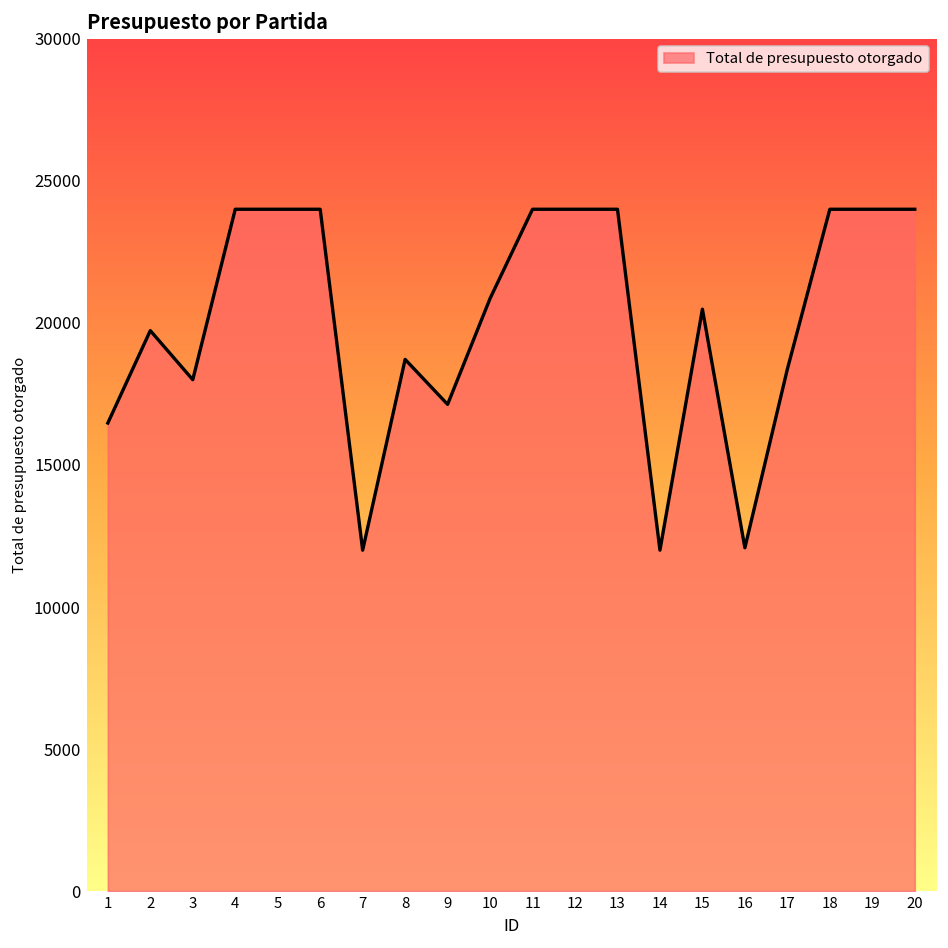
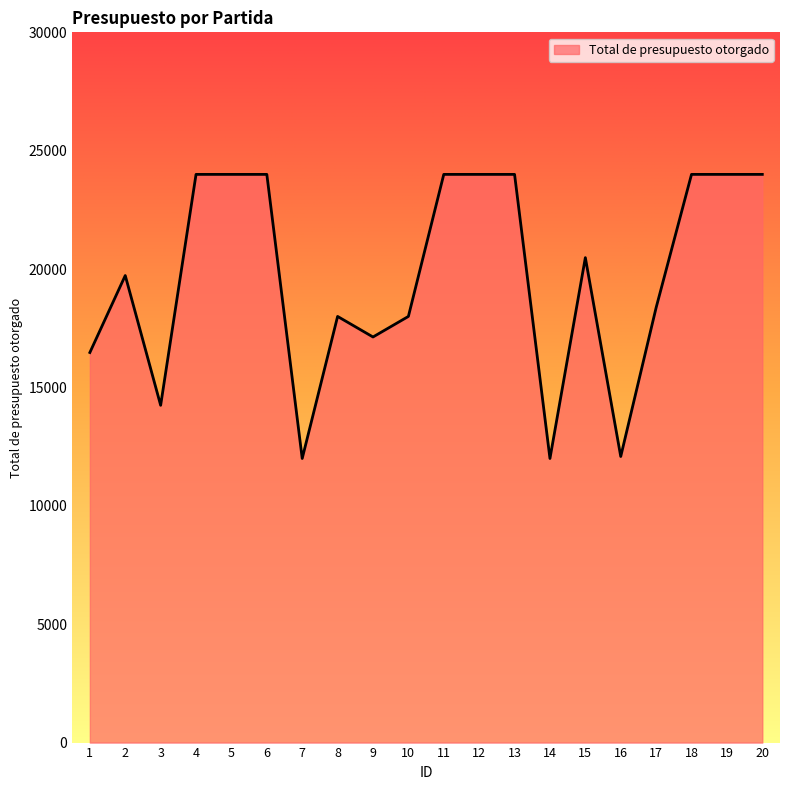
  {
    "1": 16500,
    "2": 19700,
-   "3": 18000,
+   "3": 14200,
    "4": 24000,
    "5": 24000,
    "6": 24000,
    "7": 12000,
-   "8": 18700,
+   "8": 18000,
    "9": 17100,
-   "10": 20900,
+   "10": 18000,
    "11": 24000,
    "12": 24000,
    "13": 24000,
    "14": 12000,
    "15": 20500,
    "16": 12100,
    "17": 18400,
    "18": 24000,
    "19": 24000,
    "20": 24000
  }
